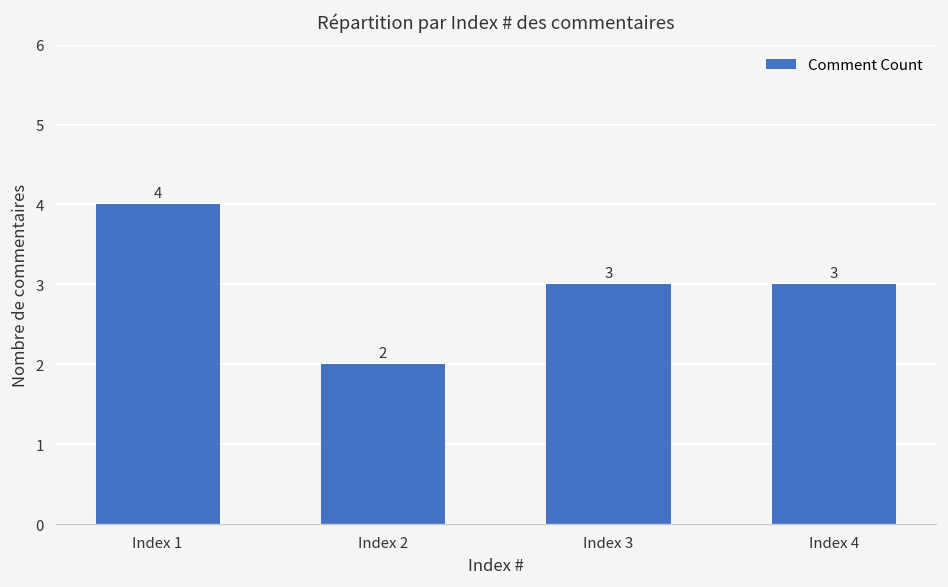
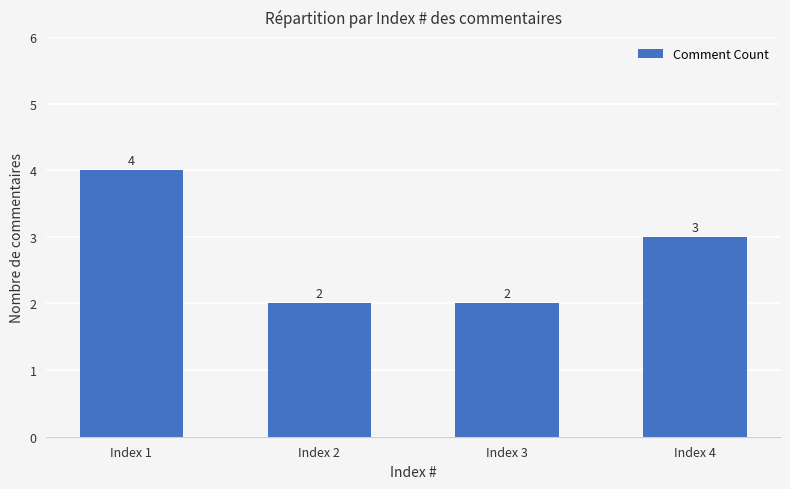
  {
    "Index 1": 4,
    "Index 2": 2,
-   "Index 3": 3,
+   "Index 3": 2,
    "Index 4": 3
  }
